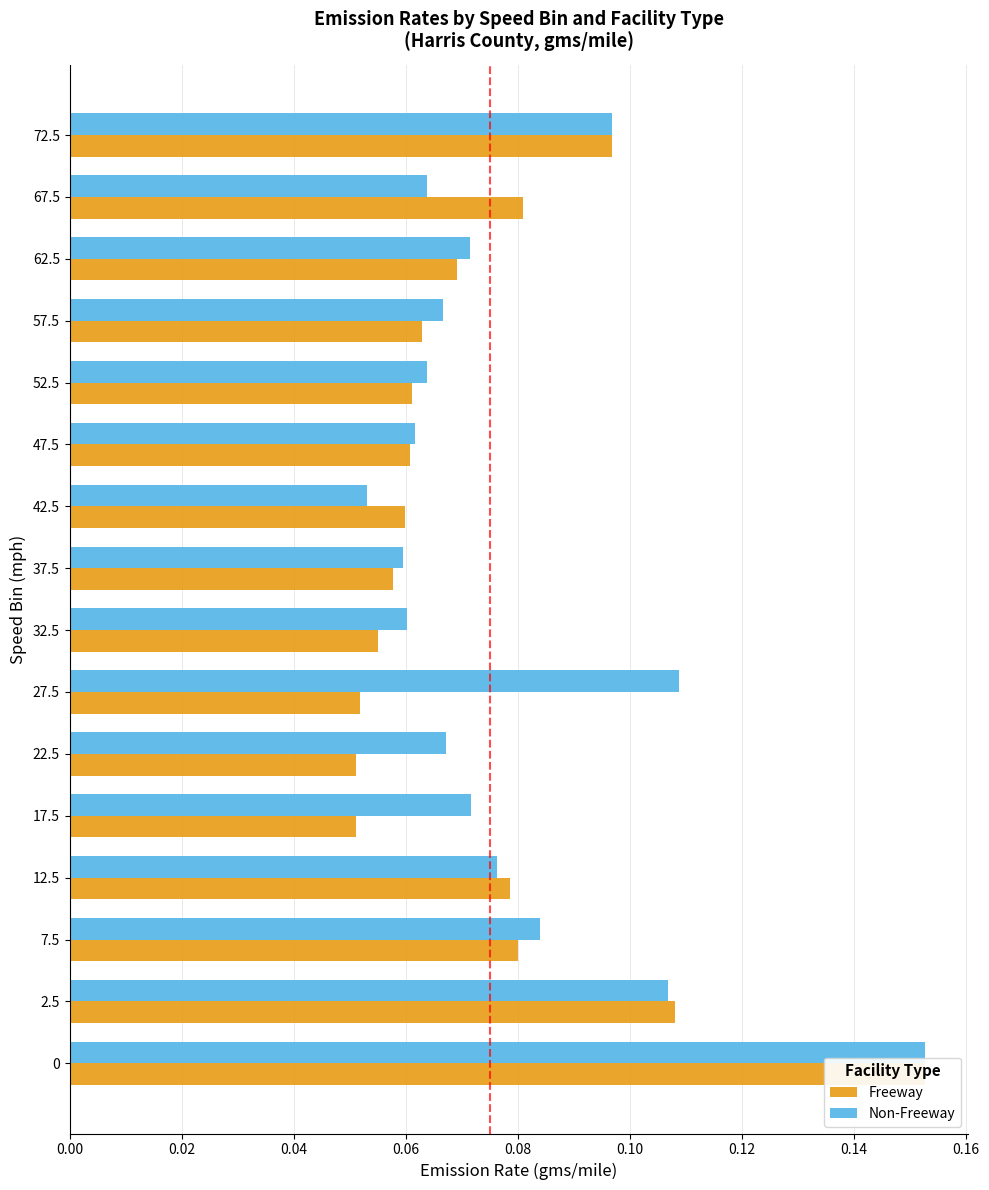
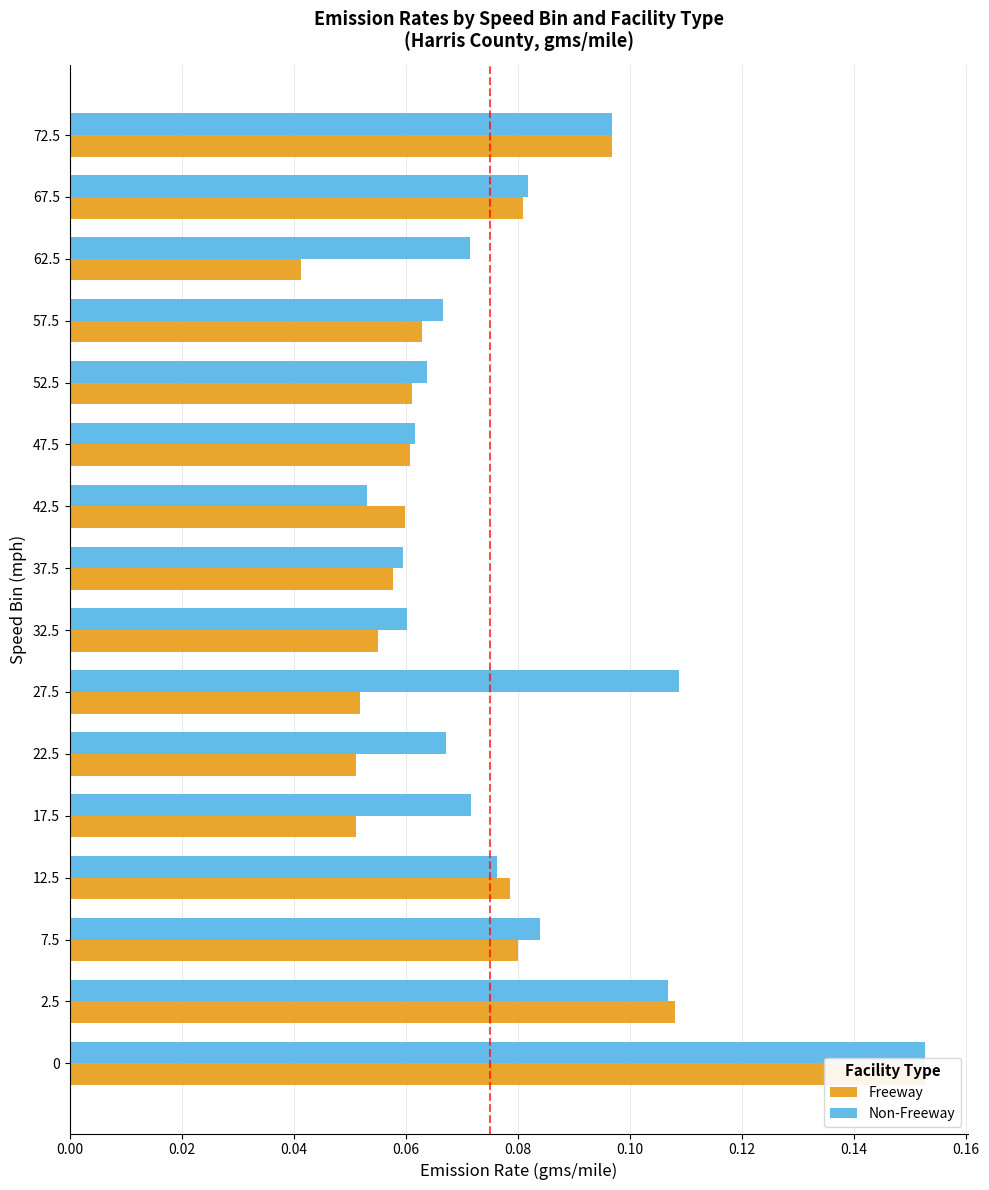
  {
    "Freeway": {
      "72.5": 0.097,
      "67.5": 0.081,
-     "62.5": 0.069,
+     "62.5": 0.041,
      "57.5": 0.063,
      "52.5": 0.061,
      "47.5": 0.061,
      "42.5": 0.060,
      "37.5": 0.058,
      "32.5": 0.055,
      "27.5": 0.052,
      "22.5": 0.051,
      "17.5": 0.051,
      "12.5": 0.079,
      "7.5": 0.080,
      "2.5": 0.108
    },
    "Non-Freeway": {
      "72.5": 0.097,
-     "67.5": 0.064,
+     "67.5": 0.082,
      "62.5": 0.071,
      "57.5": 0.067,
      "52.5": 0.064,
      "47.5": 0.062,
      "42.5": 0.053,
      "37.5": 0.059,
      "32.5": 0.060,
      "27.5": 0.109,
      "22.5": 0.067,
      "17.5": 0.072,
      "12.5": 0.076,
      "7.5": 0.084,
      "2.5": 0.107,
      "0": 0.153
    }
  }
